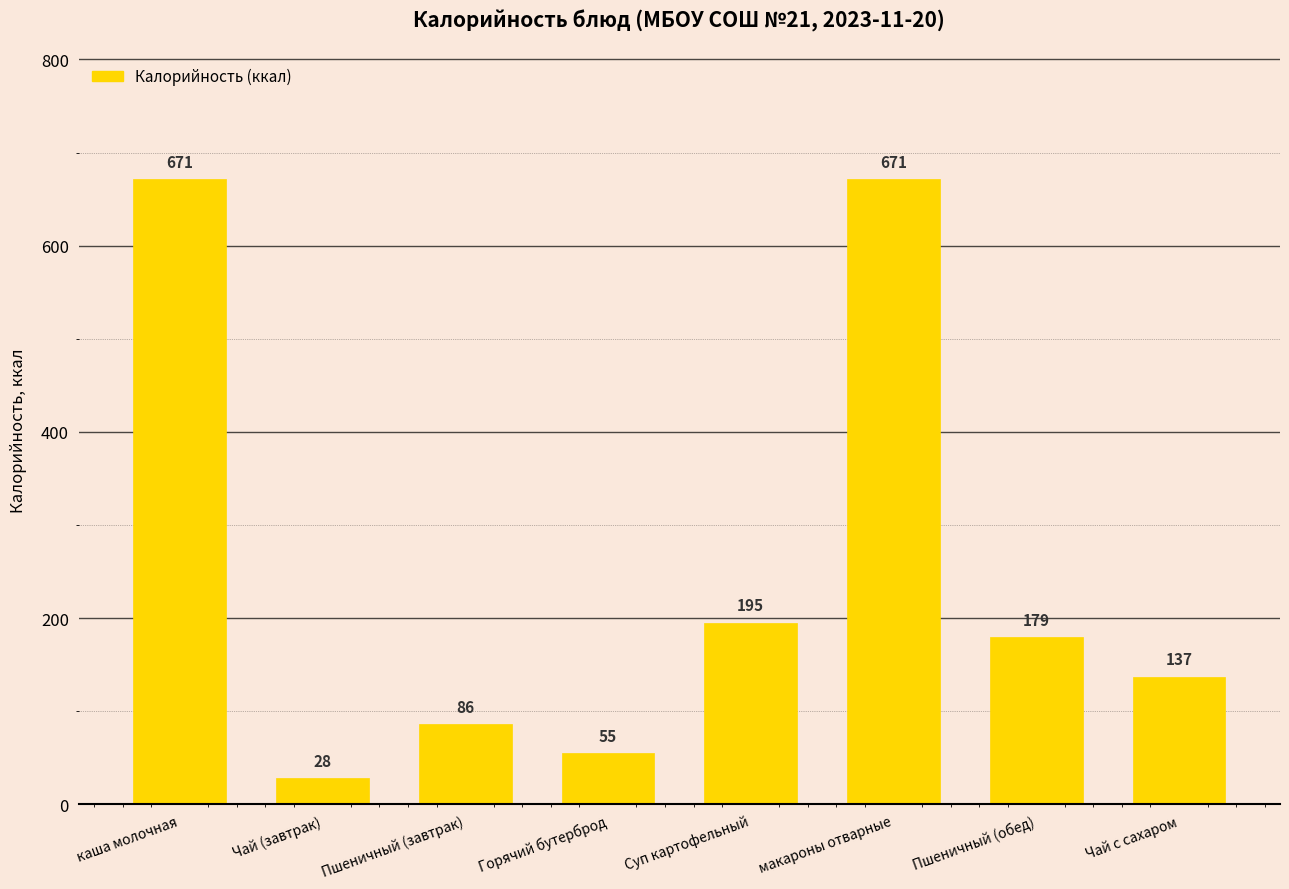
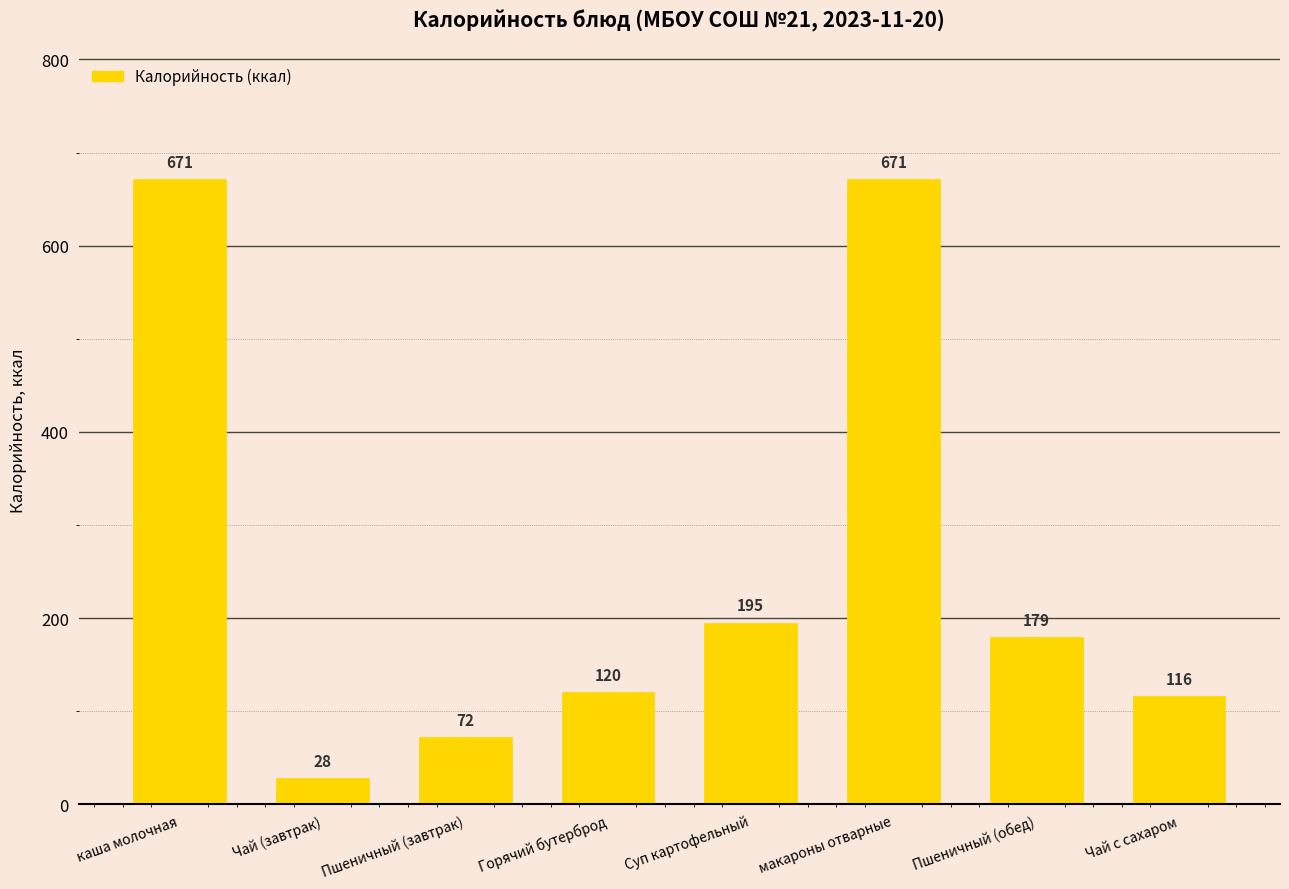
  {
    "каша молочная": 671,
    "Чай (завтрак)": 28,
-   "Пшеничный (завтрак)": 86,
-   "Горячий бутерброд": 55,
+   "Пшеничный (завтрак)": 72,
+   "Горячий бутерброд": 120,
    "Суп картофельный": 195,
    "макароны отварные": 671,
    "Пшеничный (обед)": 179,
-   "Чай с сахаром": 137
+   "Чай с сахаром": 116
  }
